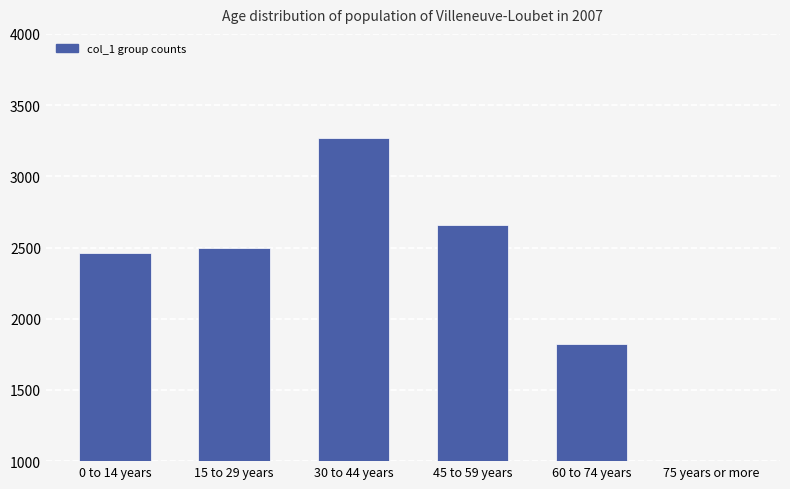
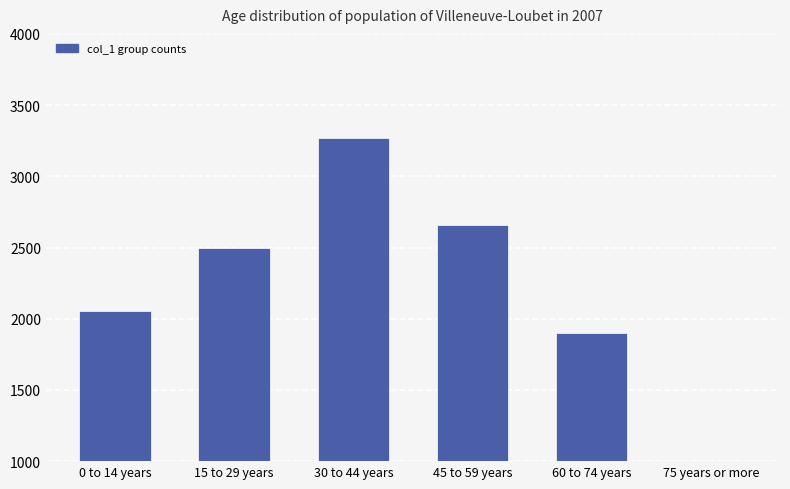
  {
-   "0 to 14 years": 2460,
+   "0 to 14 years": 2050,
    "15 to 29 years": 2500,
    "30 to 44 years": 3270,
    "45 to 59 years": 2660,
-   "60 to 74 years": 1830
+   "60 to 74 years": 1900
  }
